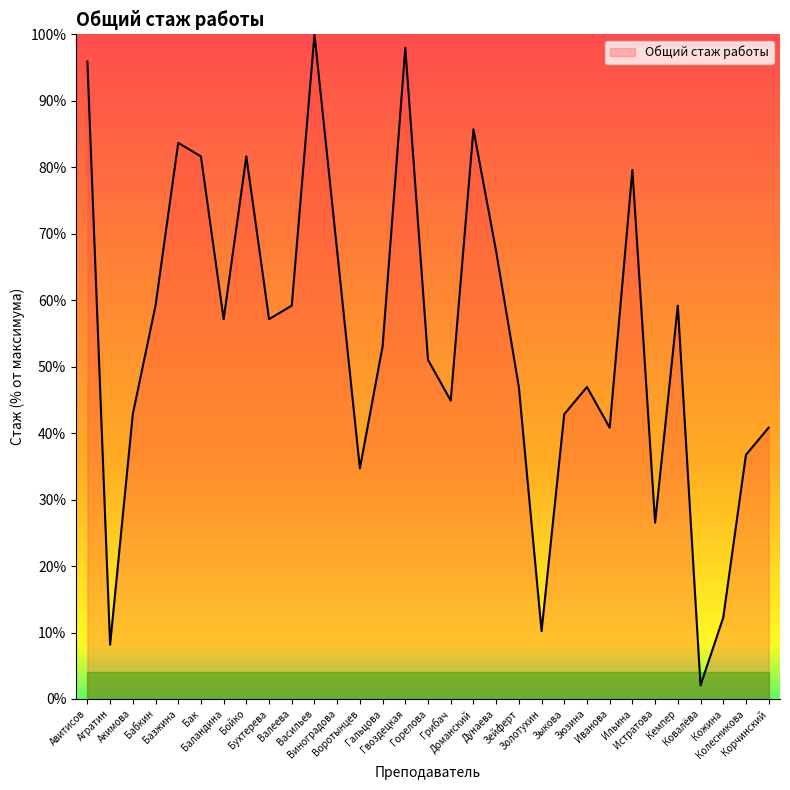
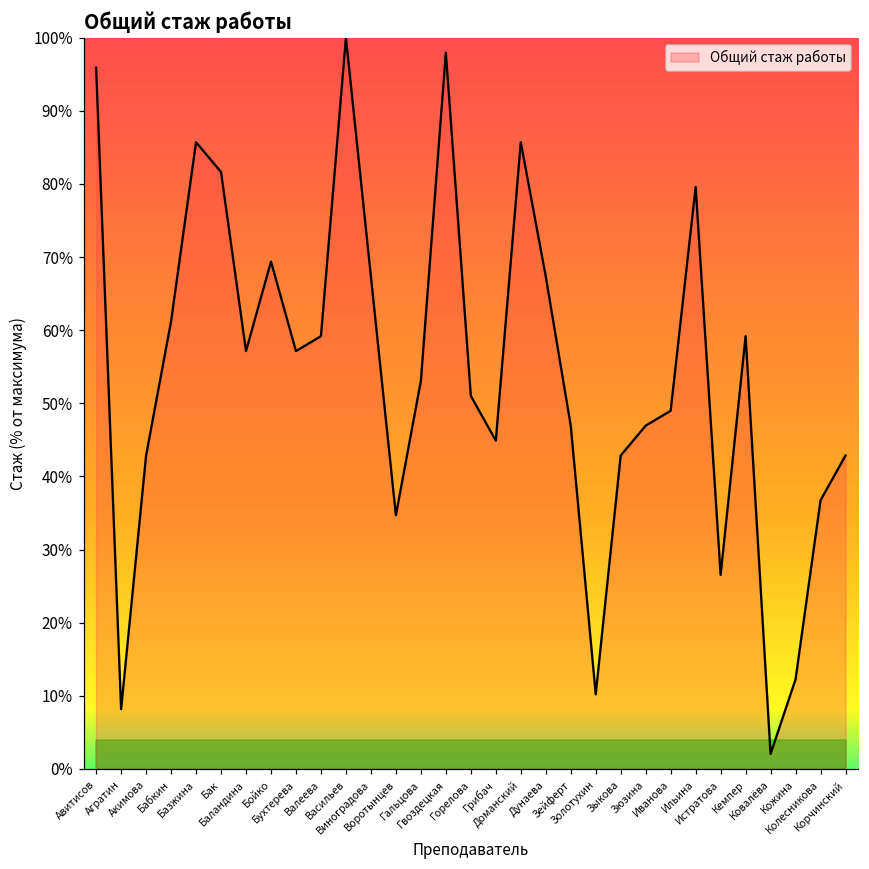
  {
    "Общий стаж работы": {
      "Авитисов": "96%",
      "Агратин": "8%",
      "Акимова": "43%",
-     "Бабкин": "59%",
-     "Базжина": "84%",
+     "Бабкин": "61%",
+     "Базжина": "86%",
      "Бак": "82%",
      "Баландина": "57%",
-     "Бойко": "82%",
+     "Бойко": "69%",
      "Бухтерева": "57%",
      "Валеева": "59%",
      "Васильев": "100%",
      "Виноградова": "67%",
      "Воротынцев": "35%",
      "Гальцова": "53%",
      "Гвоздецкая": "98%",
      "Горелова": "51%",
      "Грибач": "45%",
      "Доманский": "86%",
      "Дунаева": "67%",
      "Зейферт": "47%",
      "Золотухин": "10%",
      "Зыкова": "43%",
      "Зюзина": "47%",
-     "Иванова": "41%",
+     "Иванова": "49%",
      "Ильина": "80%",
      "Истратова": "27%",
      "Кемпер": "59%",
      "Ковалёва": "2%",
      "Кожина": "12%",
      "Колесникова": "37%",
-     "Корчинский": "41%"
+     "Корчинский": "43%"
    }
  }
